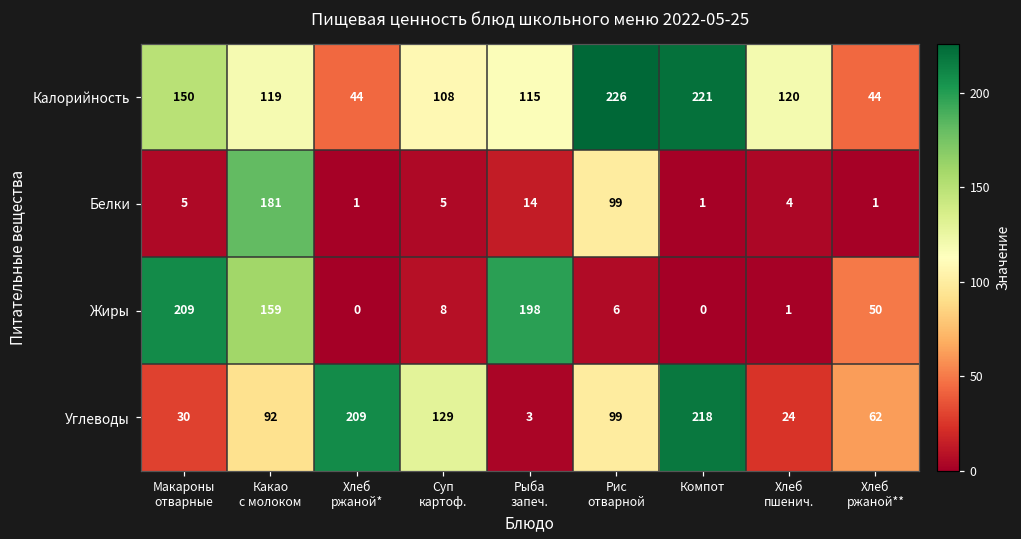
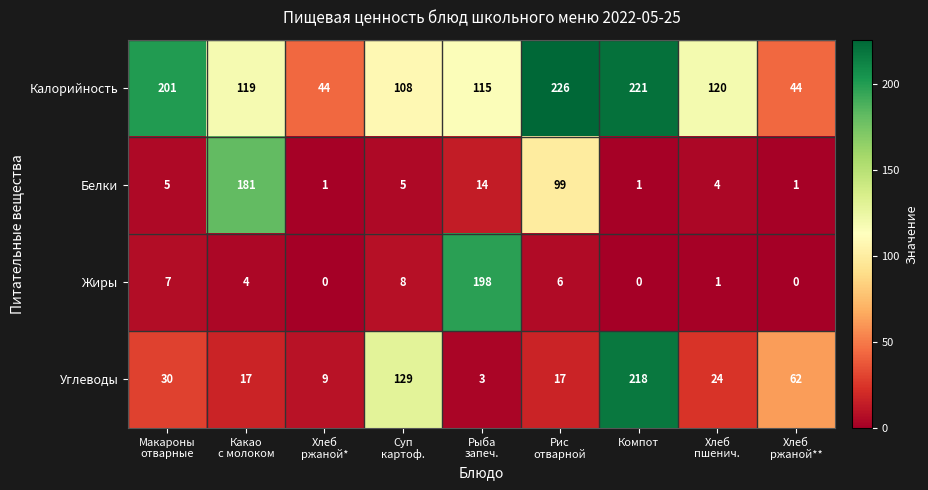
  {
    "Калорийность": {
-     "Макароны отварные": 150,
+     "Макароны отварные": 201,
      "Какао с молоком": 119,
      "Хлеб ржаной*": 44,
      "Суп картоф.": 108,
      "Рыба запеч.": 115,
      "Рис отварной": 226,
      "Компот": 221,
      "Хлеб пшенич.": 120,
      "Хлеб ржаной**": 44
    },
    "Белки": {
      "Макароны отварные": 5,
      "Какао с молоком": 181,
      "Хлеб ржаной*": 1,
      "Суп картоф.": 5,
      "Рыба запеч.": 14,
      "Рис отварной": 99,
      "Компот": 1,
      "Хлеб пшенич.": 4,
      "Хлеб ржаной**": 1
    },
    "Жиры": {
-     "Макароны отварные": 209,
-     "Какао с молоком": 159,
+     "Макароны отварные": 7,
+     "Какао с молоком": 4,
      "Хлеб ржаной*": 0,
      "Суп картоф.": 8,
      "Рыба запеч.": 198,
      "Рис отварной": 6,
      "Компот": 0,
      "Хлеб пшенич.": 1,
-     "Хлеб ржаной**": 50
+     "Хлеб ржаной**": 0
    },
    "Углеводы": {
      "Макароны отварные": 30,
-     "Какао с молоком": 92,
-     "Хлеб ржаной*": 209,
+     "Какао с молоком": 17,
+     "Хлеб ржаной*": 9,
      "Суп картоф.": 129,
      "Рыба запеч.": 3,
-     "Рис отварной": 99,
+     "Рис отварной": 17,
      "Компот": 218,
      "Хлеб пшенич.": 24,
      "Хлеб ржаной**": 62
    }
  }
